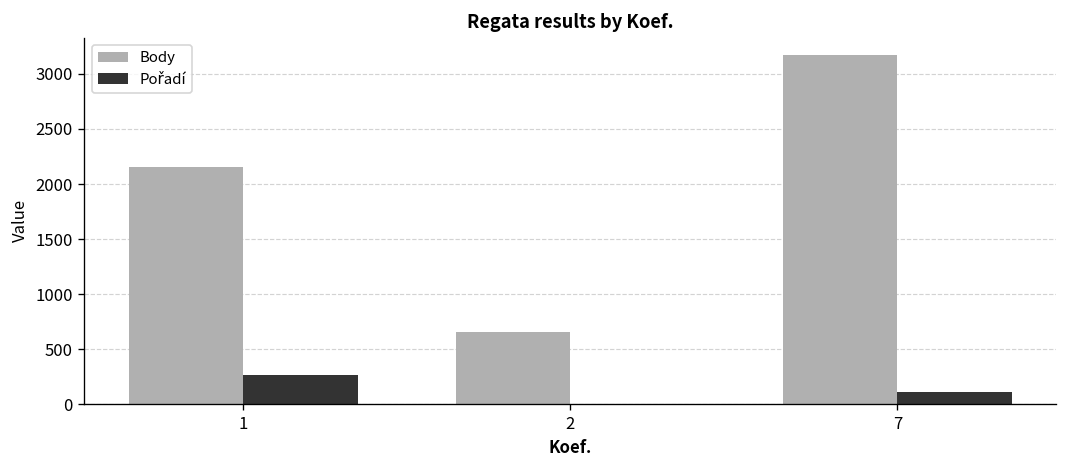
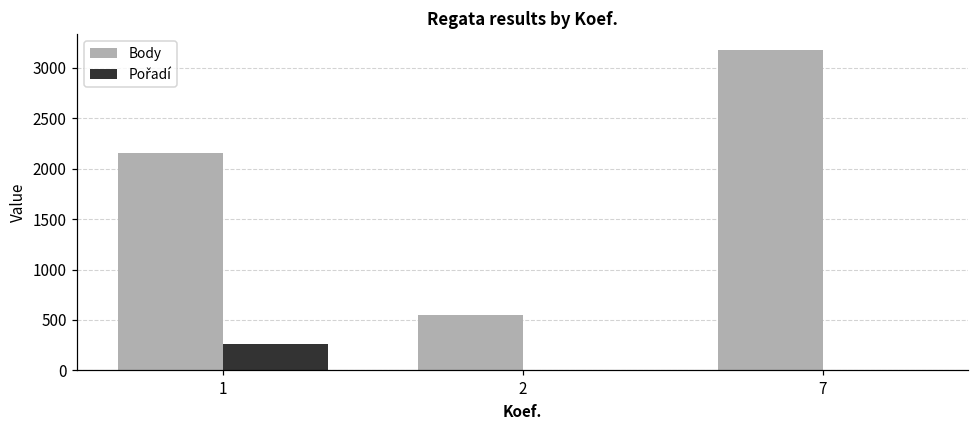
  {
    "Body": {
      "1": 2200,
-     "2": 700,
+     "2": 600,
      "7": 3200
    },
    "Pořadí": {
      "1": 300,
-     "7": 100
+     "7": 0
    }
  }
